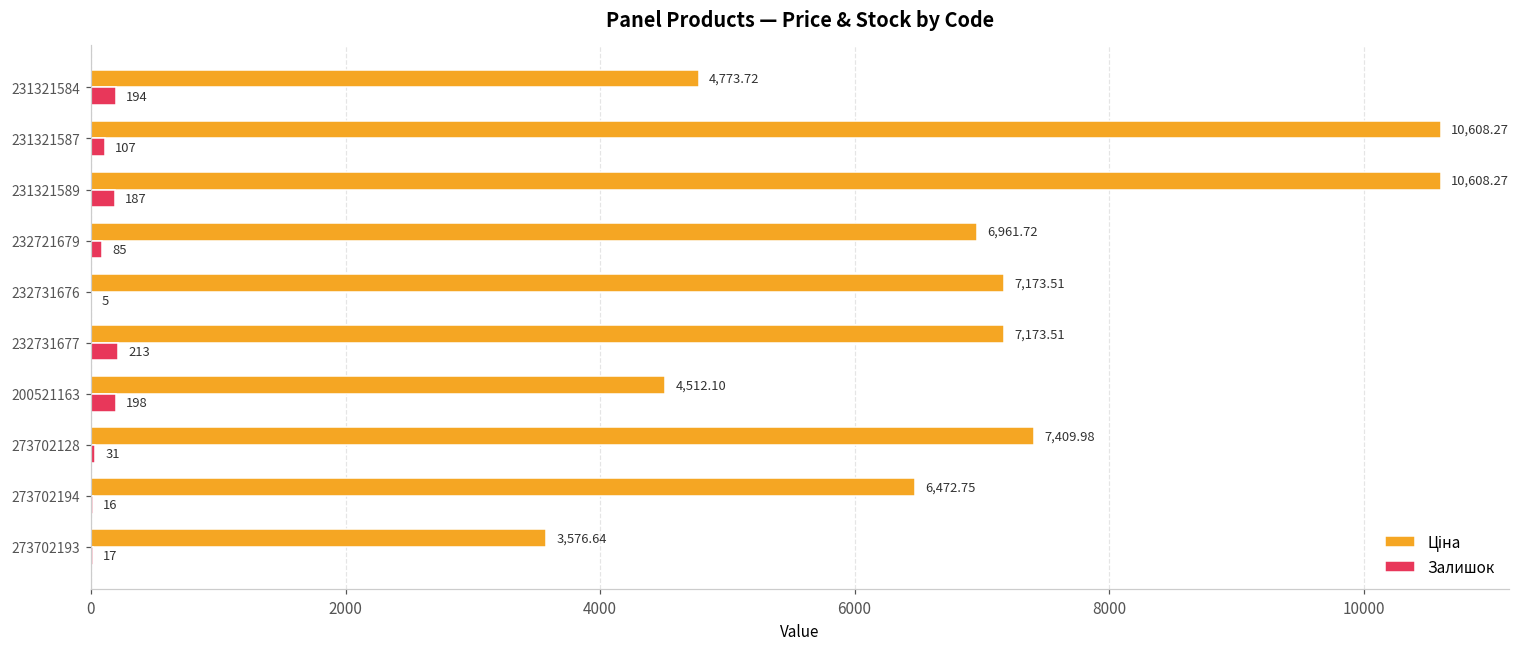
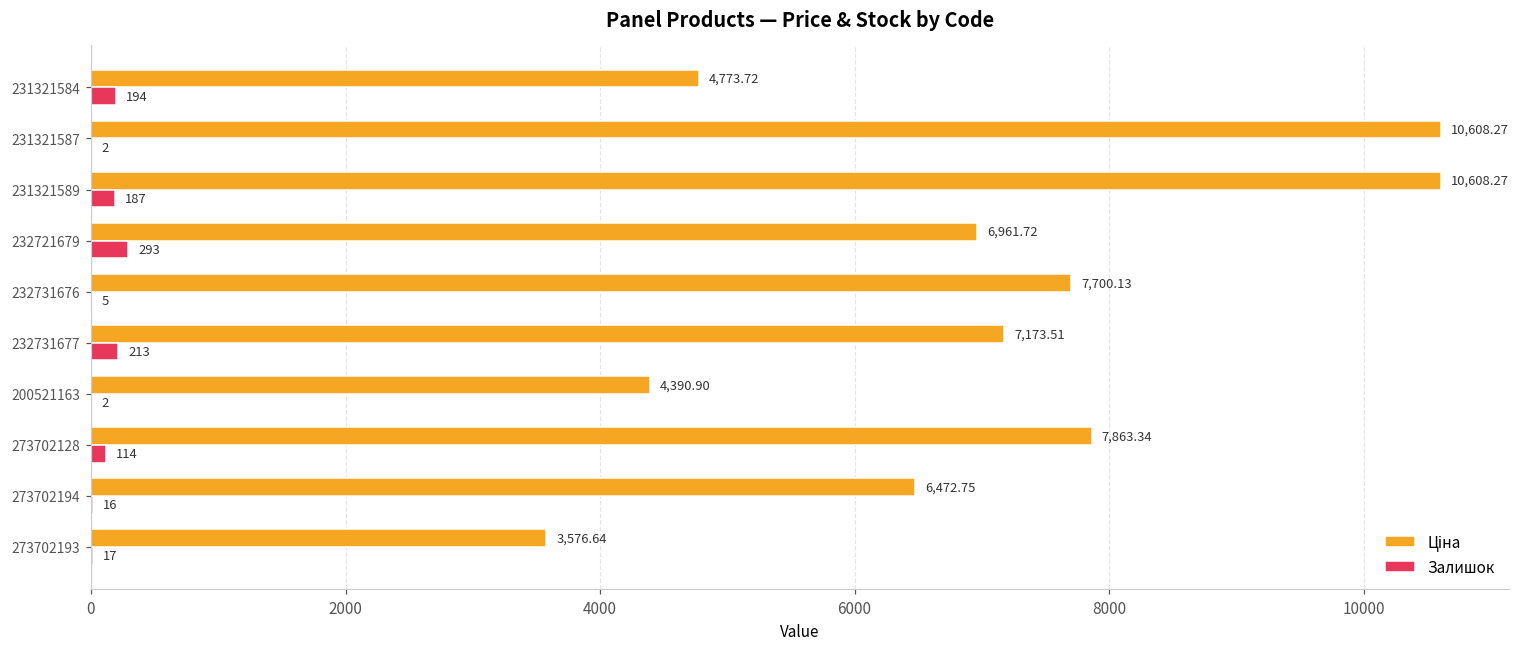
  {
    "Ціна": {
      "231321584": "4,773.72",
      "231321587": "10,608.27",
      "231321589": "10,608.27",
      "232721679": "6,961.72",
-     "232731676": "7,173.51",
+     "232731676": "7,700.13",
      "232731677": "7,173.51",
-     "200521163": "4,512.10",
-     "273702128": "7,409.98",
+     "200521163": "4,390.90",
+     "273702128": "7,863.34",
      "273702194": "6,472.75",
      "273702193": "3,576.64"
    },
    "Залишок": {
      "231321584": "194",
-     "231321587": "107",
+     "231321587": "2",
      "231321589": "187",
-     "232721679": "85",
+     "232721679": "293",
      "232731676": "5",
      "232731677": "213",
-     "200521163": "198",
-     "273702128": "31",
+     "200521163": "2",
+     "273702128": "114",
      "273702194": "16",
      "273702193": "17"
    }
  }
